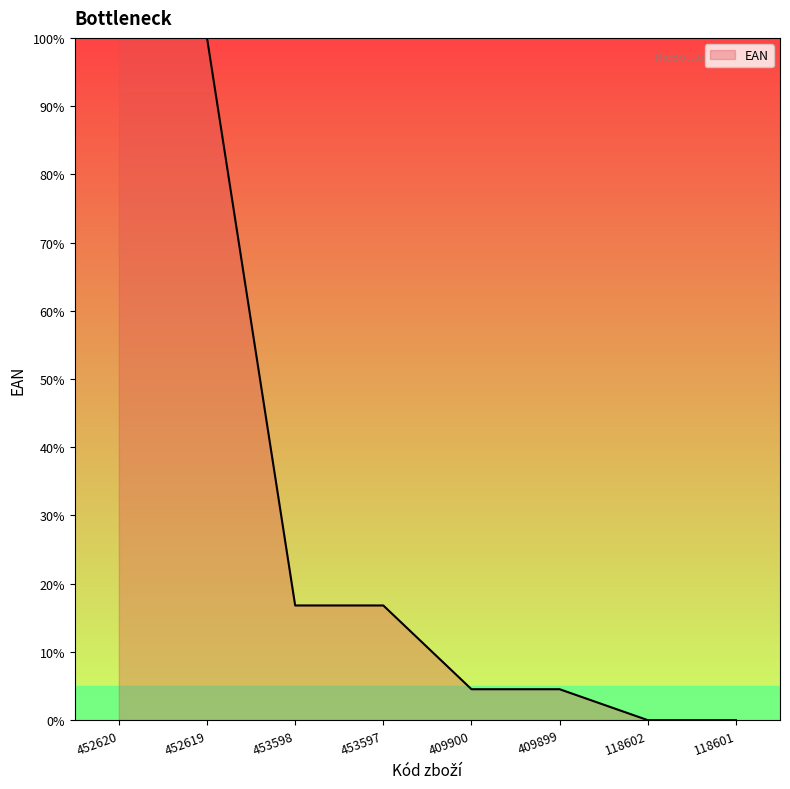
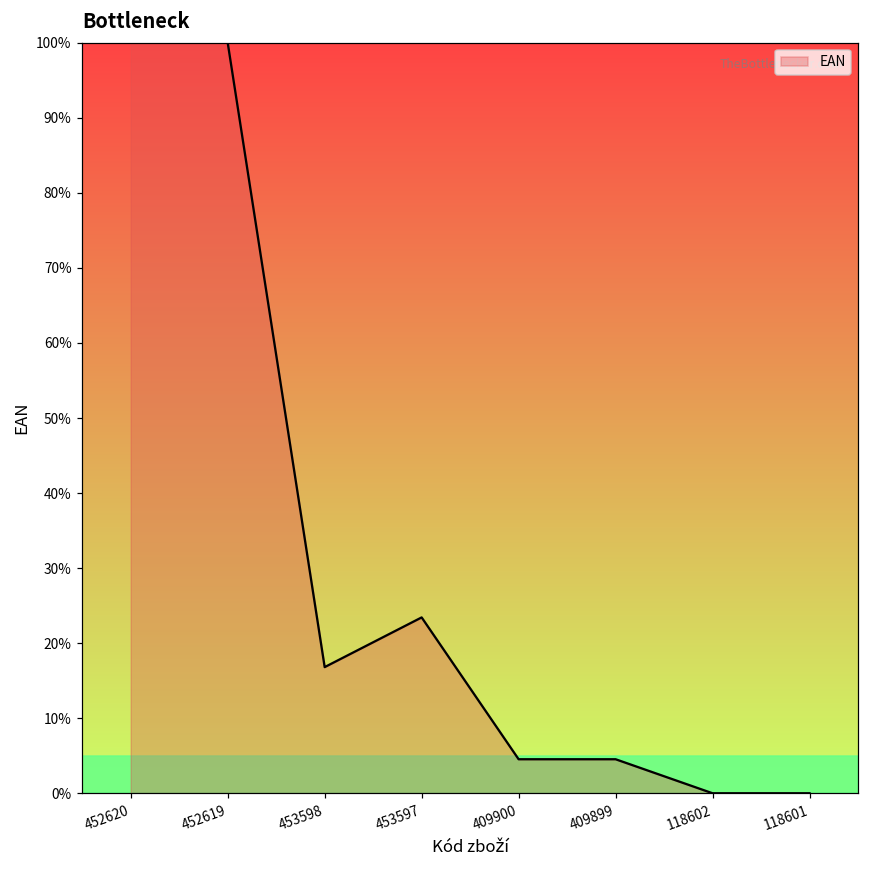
  {
    "452620": "100%",
    "452619": "100%",
    "453598": "17%",
-   "453597": "17%"
+   "453597": "23%"
  }
